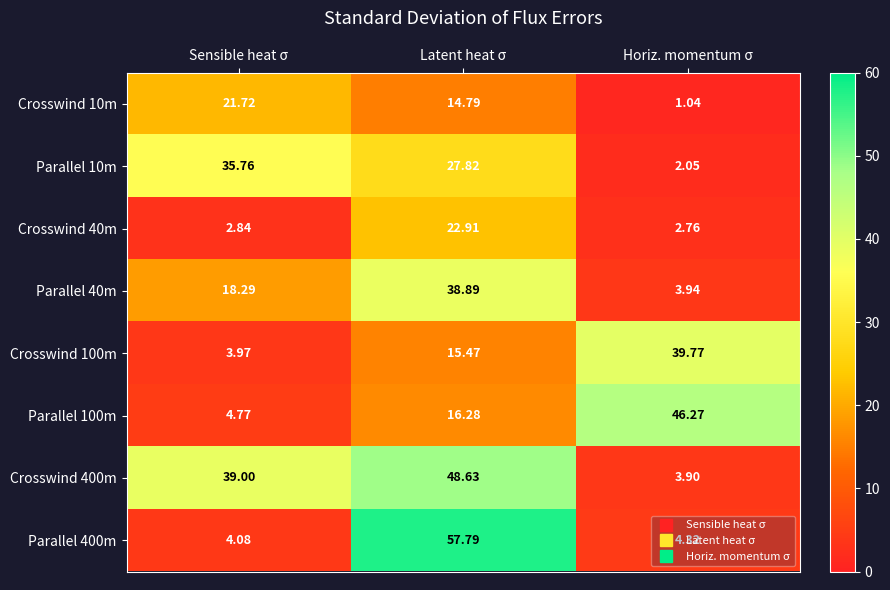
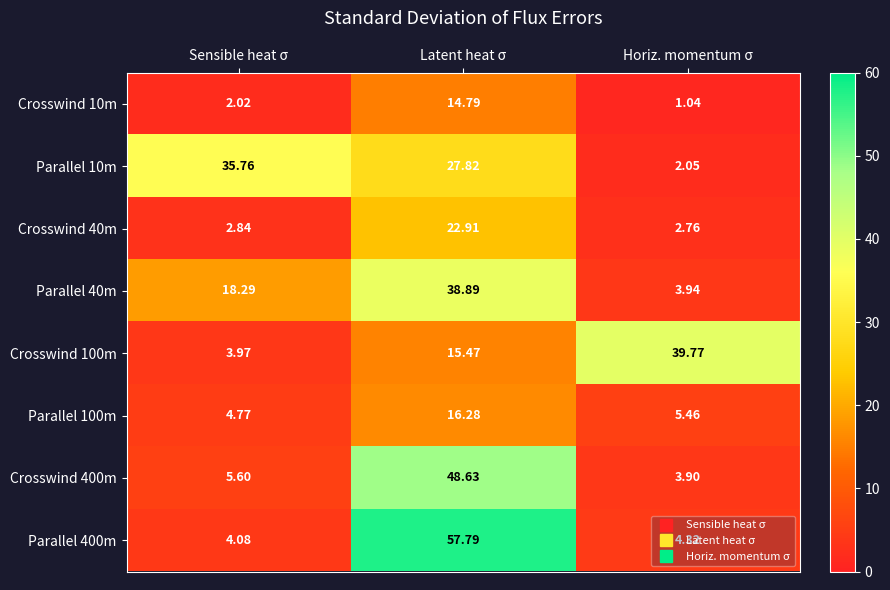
  {
    "Crosswind 10m": {
-     "Sensible heat σ": 21.72,
+     "Sensible heat σ": 2.02,
      "Latent heat σ": 14.79,
      "Horiz. momentum σ": 1.04
    },
    "Parallel 10m": {
      "Sensible heat σ": 35.76,
      "Latent heat σ": 27.82,
      "Horiz. momentum σ": 2.05
    },
    "Crosswind 40m": {
      "Sensible heat σ": 2.84,
      "Latent heat σ": 22.91,
      "Horiz. momentum σ": 2.76
    },
    "Parallel 40m": {
      "Sensible heat σ": 18.29,
      "Latent heat σ": 38.89,
      "Horiz. momentum σ": 3.94
    },
    "Crosswind 100m": {
      "Sensible heat σ": 3.97,
      "Latent heat σ": 15.47,
      "Horiz. momentum σ": 39.77
    },
    "Parallel 100m": {
      "Sensible heat σ": 4.77,
      "Latent heat σ": 16.28,
-     "Horiz. momentum σ": 46.27
+     "Horiz. momentum σ": 5.46
    },
    "Crosswind 400m": {
-     "Sensible heat σ": 39.00,
+     "Sensible heat σ": 5.60,
      "Latent heat σ": 48.63,
      "Horiz. momentum σ": 3.90
    },
    "Parallel 400m": {
      "Sensible heat σ": 4.08,
      "Latent heat σ": 57.79
    }
  }
